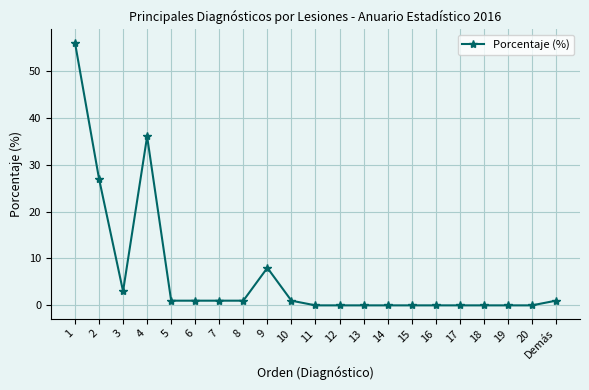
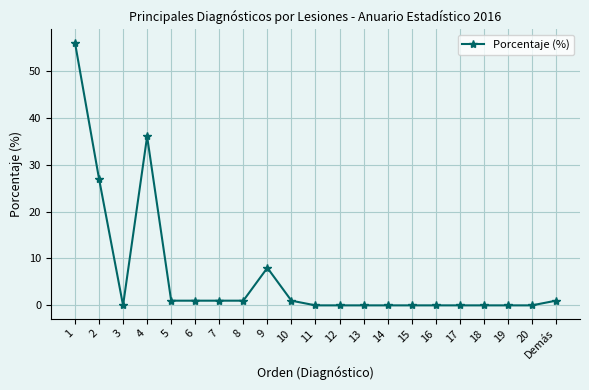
  {
    "1": 56,
    "2": 27,
-   "3": 3,
+   "3": 0,
    "4": 36,
    "5": 1,
    "6": 1,
    "7": 1,
    "8": 1,
    "9": 8,
    "10": 1,
    "11": 0,
    "12": 0,
    "13": 0,
    "14": 0,
    "15": 0,
    "16": 0,
    "17": 0,
    "18": 0,
    "19": 0,
    "20": 0,
    "Demás": 1
  }
